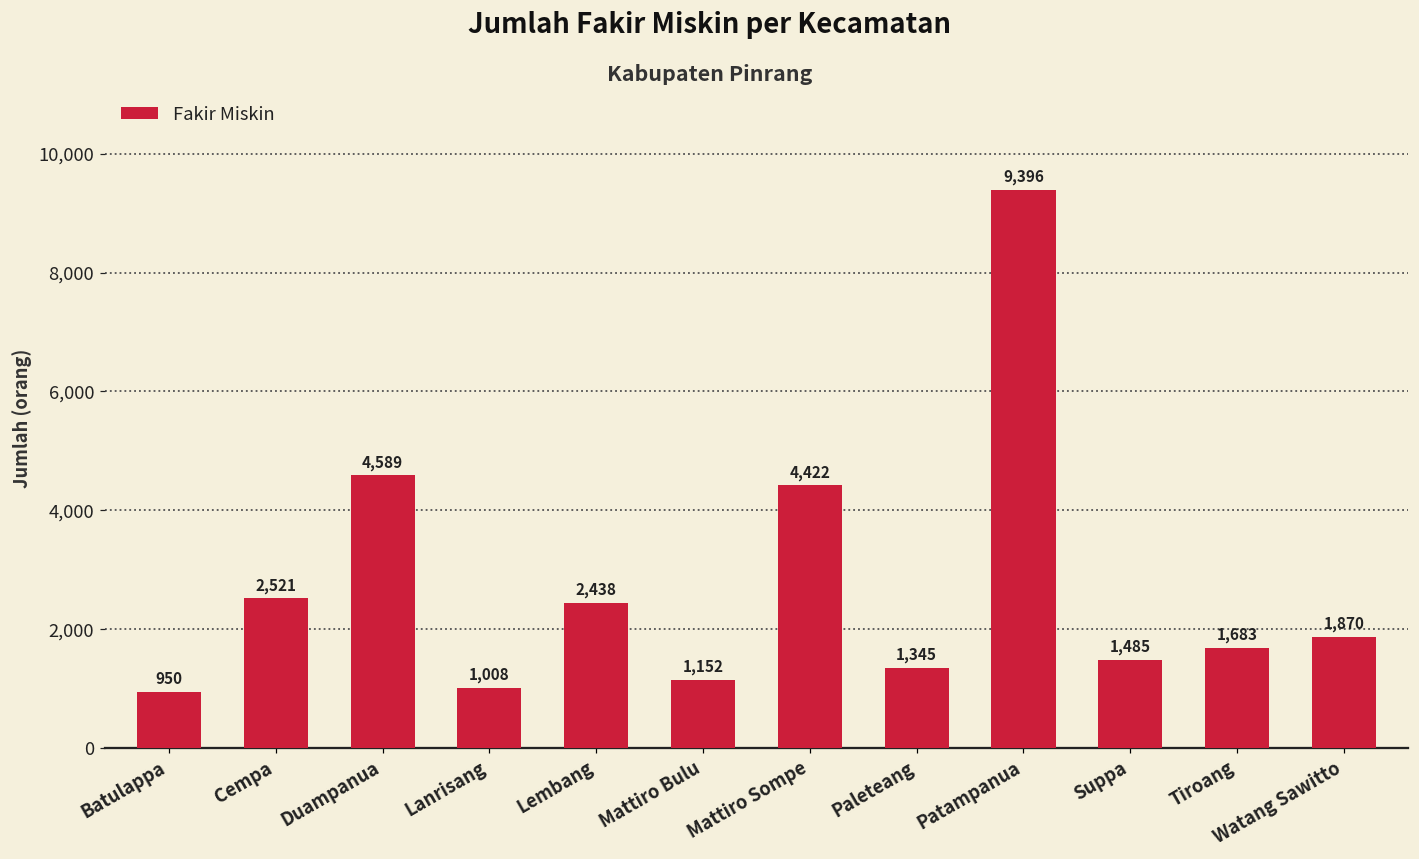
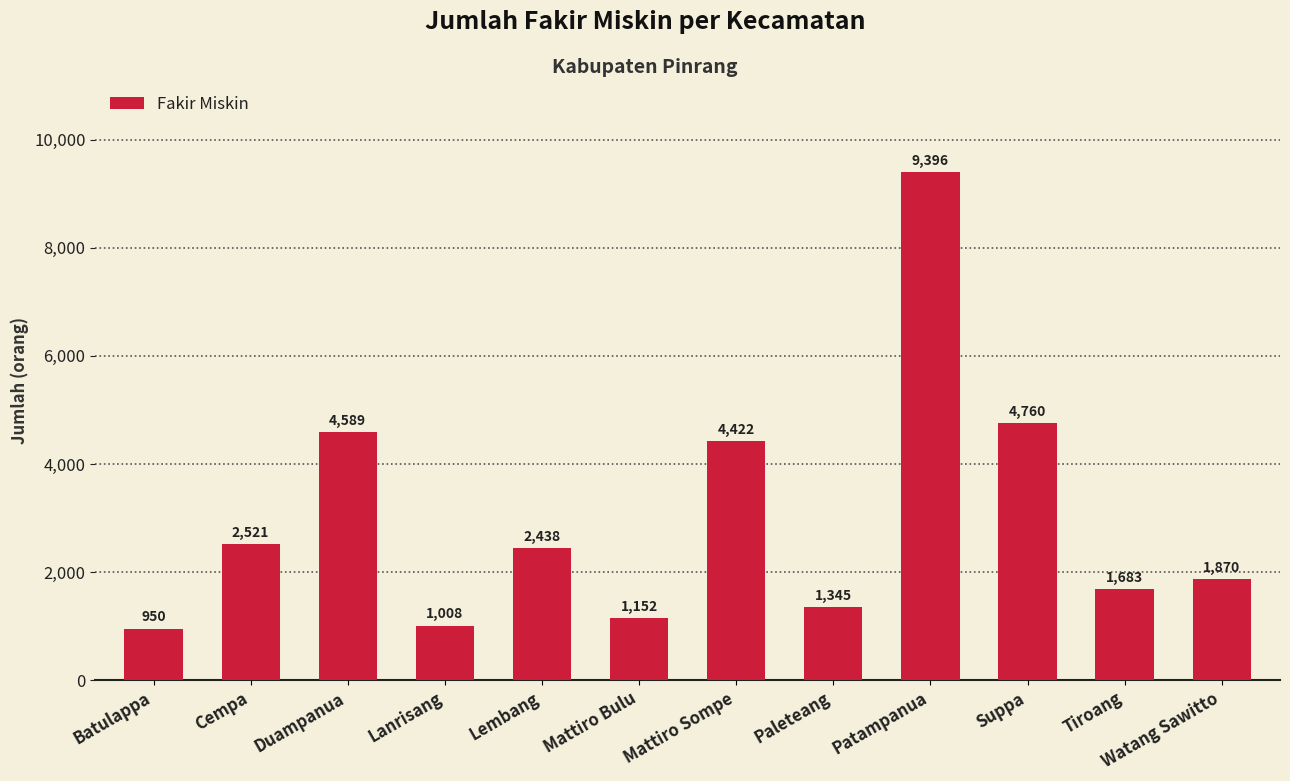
  {
    "Batulappa": "950",
    "Cempa": "2,521",
    "Duampanua": "4,589",
    "Lanrisang": "1,008",
    "Lembang": "2,438",
    "Mattiro Bulu": "1,152",
    "Mattiro Sompe": "4,422",
    "Paleteang": "1,345",
    "Patampanua": "9,396",
-   "Suppa": "1,485",
+   "Suppa": "4,760",
    "Tiroang": "1,683",
    "Watang Sawitto": "1,870"
  }
